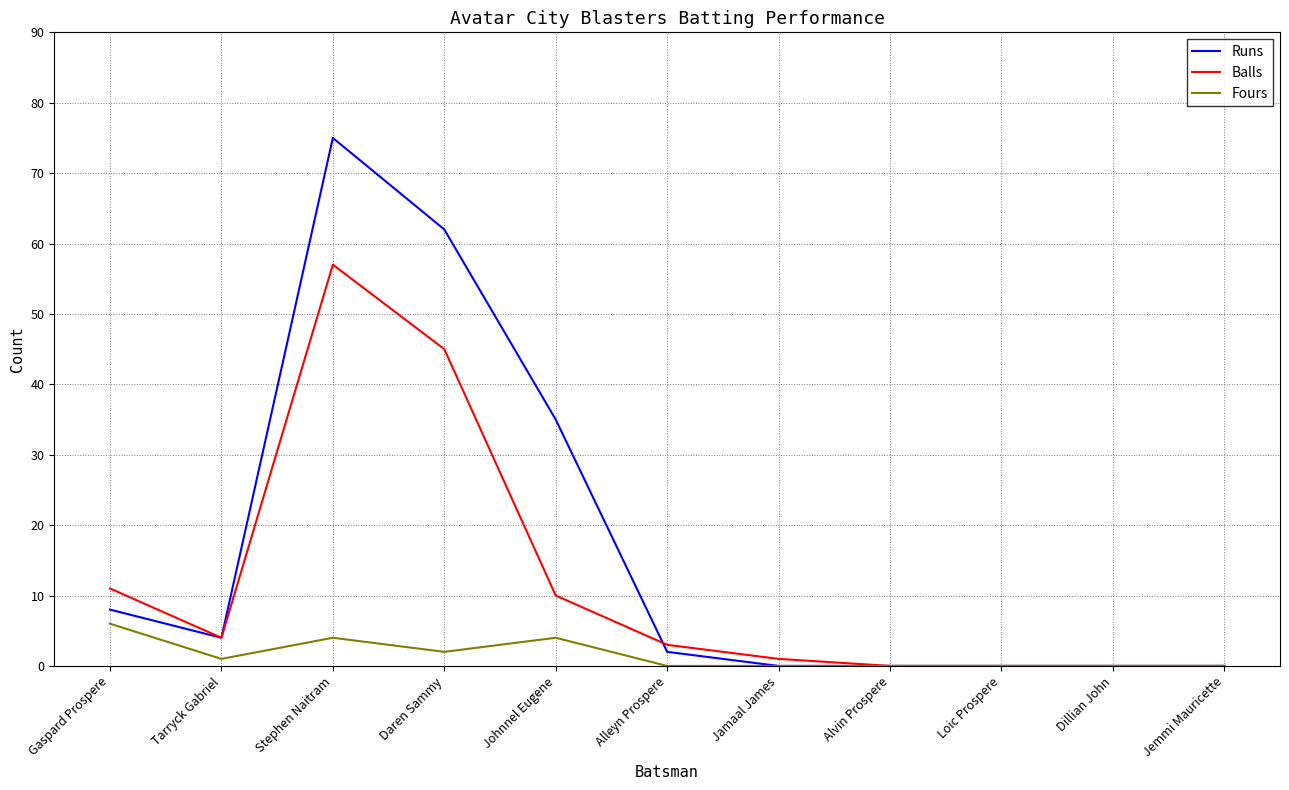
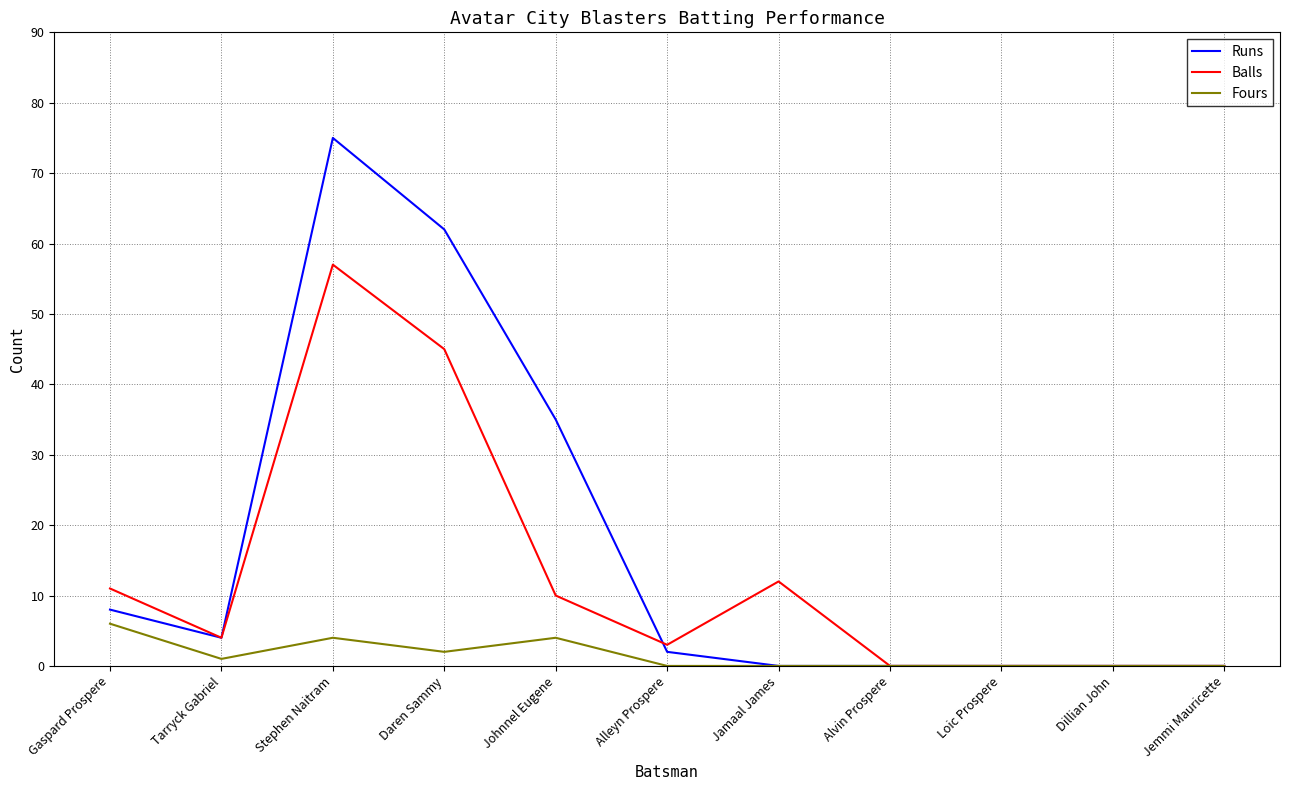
  {
    "Runs": {
      "Gaspard Prospere": 8,
      "Stephen Naitram": 75,
      "Daren Sammy": 62,
      "Johnnel Eugene": 35,
      "Alleyn Prospere": 2
    },
    "Balls": {
      "Gaspard Prospere": 11,
      "Stephen Naitram": 57,
      "Daren Sammy": 45,
      "Johnnel Eugene": 10,
      "Alleyn Prospere": 3,
-     "Jamaal James": 1
+     "Jamaal James": 12
    },
    "Fours": {
      "Gaspard Prospere": 6,
      "Tarryck Gabriel": 1,
      "Stephen Naitram": 4,
      "Daren Sammy": 2,
      "Johnnel Eugene": 4,
      "Alleyn Prospere": 0
    }
  }
